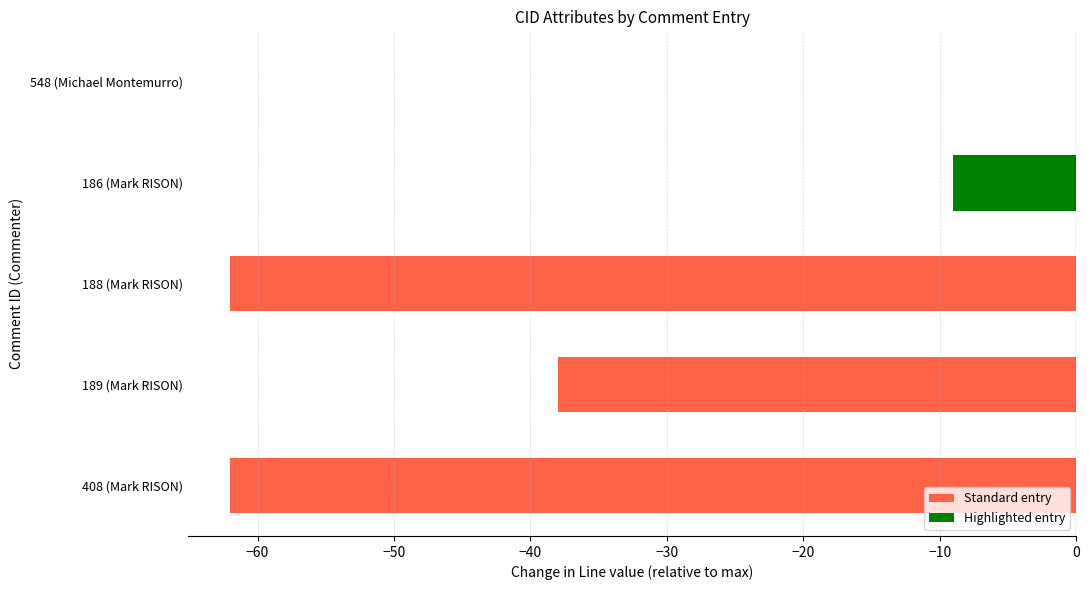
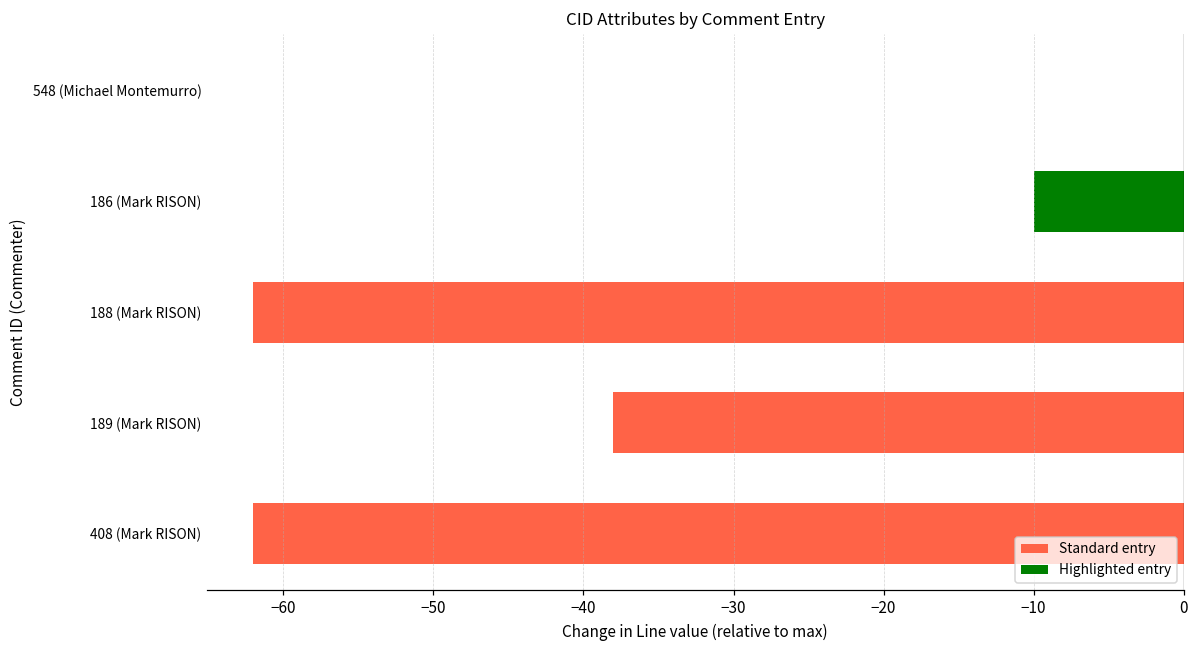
  {
    "548 (Michael Montemurro)": 0.0,
-   "186 (Mark RISON)": -9.0,
+   "186 (Mark RISON)": -10.0,
    "188 (Mark RISON)": -62.0,
    "189 (Mark RISON)": -38.0,
    "408 (Mark RISON)": -62.0
  }
